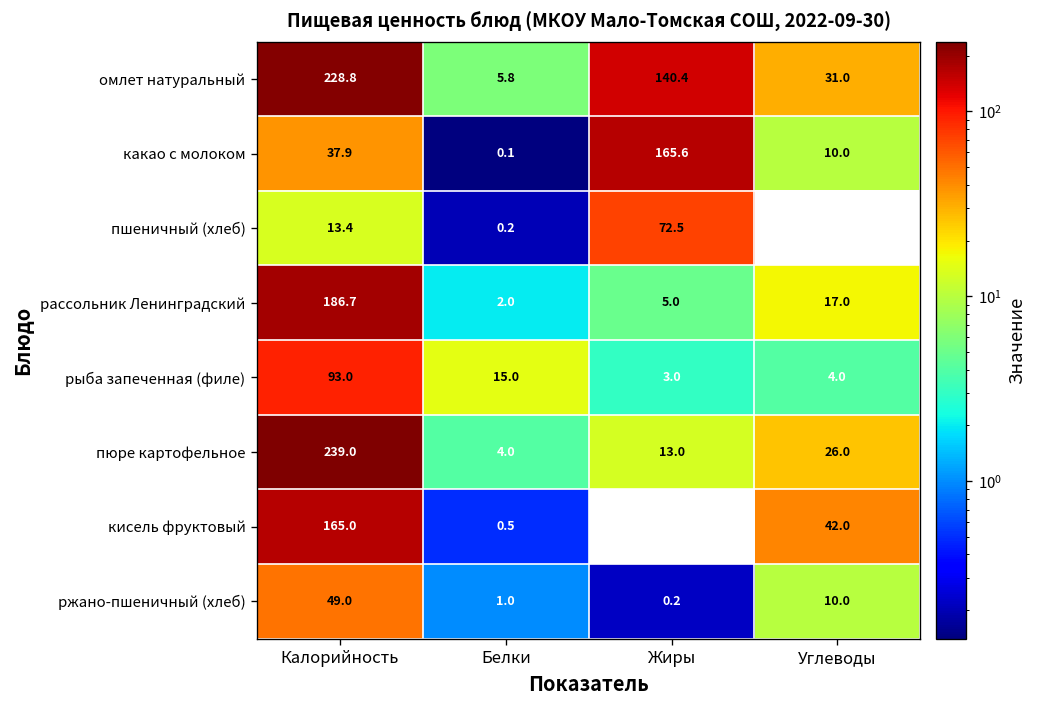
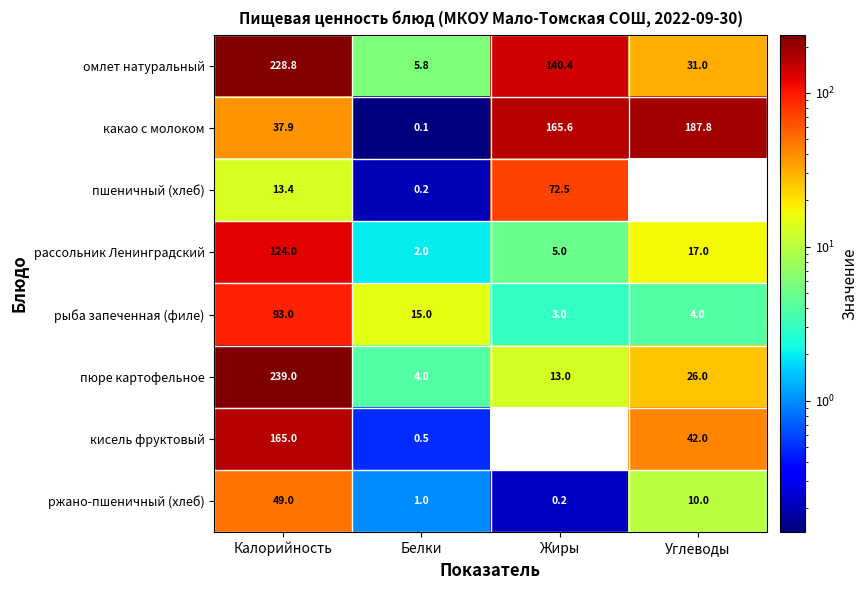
  {
    "омлет натуральный": {
      "Калорийность": 228.8,
      "Белки": 5.8,
      "Жиры": 140.4,
      "Углеводы": 31.0
    },
    "какао с молоком": {
      "Калорийность": 37.9,
      "Белки": 0.1,
      "Жиры": 165.6,
-     "Углеводы": 10.0
+     "Углеводы": 187.8
    },
    "пшеничный (хлеб)": {
      "Калорийность": 13.4,
      "Белки": 0.2,
      "Жиры": 72.5
    },
    "рассольник Ленинградский": {
-     "Калорийность": 186.7,
+     "Калорийность": 124.0,
      "Белки": 2.0,
      "Жиры": 5.0,
      "Углеводы": 17.0
    },
    "рыба запеченная (филе)": {
      "Калорийность": 93.0,
      "Белки": 15.0,
      "Жиры": 3.0,
      "Углеводы": 4.0
    },
    "пюре картофельное": {
      "Калорийность": 239.0,
      "Белки": 4.0,
      "Жиры": 13.0,
      "Углеводы": 26.0
    },
    "кисель фруктовый": {
      "Калорийность": 165.0,
      "Белки": 0.5,
      "Углеводы": 42.0
    },
    "ржано-пшеничный (хлеб)": {
      "Калорийность": 49.0,
      "Белки": 1.0,
      "Жиры": 0.2,
      "Углеводы": 10.0
    }
  }
